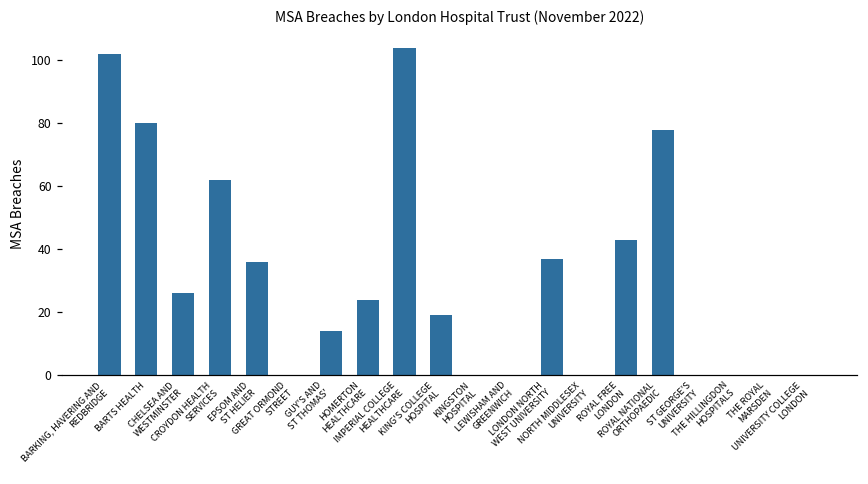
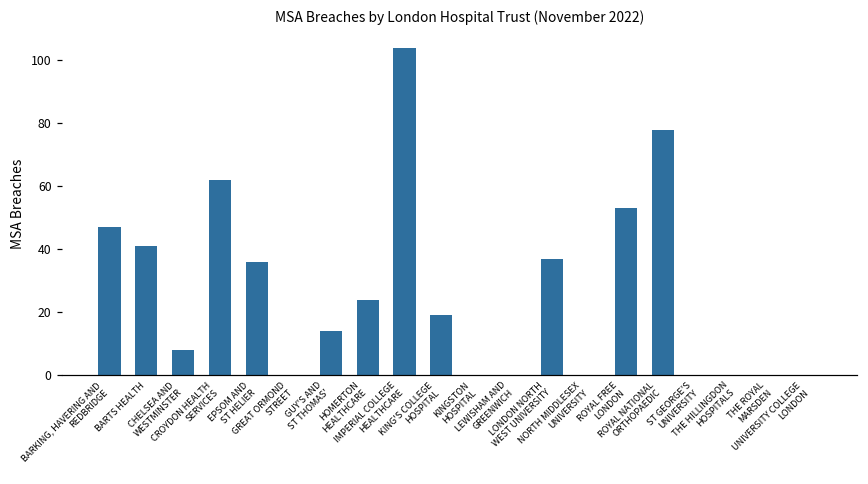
  {
-   "BARKING, HAVERING AND REDBRIDGE": 102,
-   "BARTS HEALTH": 80,
-   "CHELSEA AND WESTMINSTER": 26,
+   "BARKING, HAVERING AND REDBRIDGE": 47,
+   "BARTS HEALTH": 41,
+   "CHELSEA AND WESTMINSTER": 8,
    "CROYDON HEALTH SERVICES": 62,
    "EPSOM AND ST HELIER": 36,
    "GREAT ORMOND STREET": 0,
    "GUY'S AND ST THOMAS'": 14,
    "HOMERTON HEALTHCARE": 24,
    "IMPERIAL COLLEGE HEALTHCARE": 104,
    "KING'S COLLEGE HOSPITAL": 19,
    "KINGSTON HOSPITAL": 0,
    "LEWISHAM AND GREENWICH": 0,
    "LONDON NORTH WEST UNIVERSITY": 37,
    "NORTH MIDDLESEX UNIVERSITY": 0,
-   "ROYAL FREE LONDON": 43,
+   "ROYAL FREE LONDON": 53,
    "ROYAL NATIONAL ORTHOPAEDIC": 78,
    "ST GEORGE'S UNIVERSITY": 0,
    "THE HILLINGDON HOSPITALS": 0,
    "THE ROYAL MARSDEN": 0,
    "UNIVERSITY COLLEGE LONDON": 0
  }
